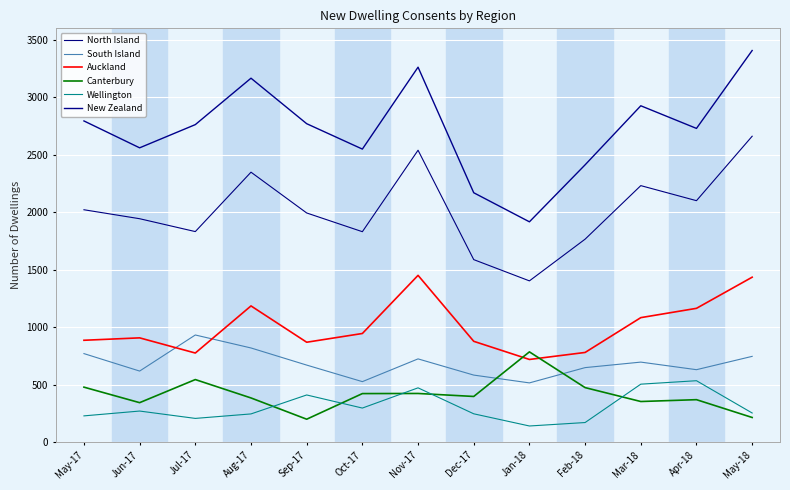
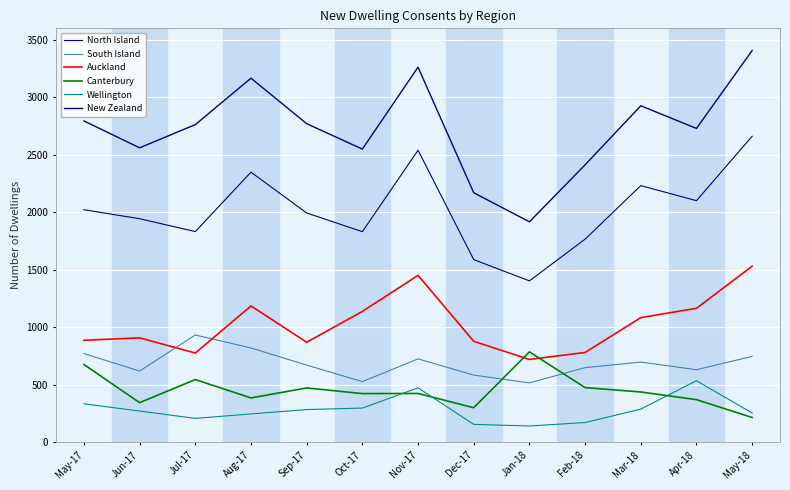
  {
    "South Island": {
      "May-17": 770,
      "Jun-17": 620,
      "Jul-17": 930,
      "Aug-17": 820,
      "Sep-17": 670,
      "Oct-17": 530,
      "Nov-17": 720,
      "Dec-17": 580,
      "Jan-18": 510,
      "Feb-18": 650,
      "Mar-18": 700,
      "Apr-18": 630,
      "May-18": 750
    },
    "Auckland": {
      "May-17": 890,
      "Jun-17": 910,
      "Jul-17": 770,
      "Aug-17": 1180,
      "Sep-17": 870,
-     "Oct-17": 940,
+     "Oct-17": 1140,
      "Nov-17": 1450,
      "Dec-17": 880,
      "Jan-18": 720,
      "Feb-18": 780,
      "Mar-18": 1080,
      "Apr-18": 1160,
-     "May-18": 1430
+     "May-18": 1530
    },
    "Canterbury": {
-     "May-17": 480,
+     "May-17": 670,
      "Jun-17": 340,
      "Jul-17": 540,
      "Aug-17": 380,
-     "Sep-17": 200,
+     "Sep-17": 470,
      "Oct-17": 420,
      "Nov-17": 420,
-     "Dec-17": 400,
+     "Dec-17": 300,
      "Jan-18": 780,
      "Feb-18": 470,
-     "Mar-18": 350,
+     "Mar-18": 440,
      "Apr-18": 370,
      "May-18": 210
    },
    "Wellington": {
-     "May-17": 230,
+     "May-17": 330,
      "Jun-17": 270,
      "Jul-17": 210,
      "Aug-17": 240,
-     "Sep-17": 410,
+     "Sep-17": 280,
      "Oct-17": 300,
      "Nov-17": 470,
-     "Dec-17": 250,
+     "Dec-17": 150,
      "Jan-18": 140,
      "Feb-18": 170,
-     "Mar-18": 500,
+     "Mar-18": 290,
      "Apr-18": 530,
      "May-18": 250
    }
  }
